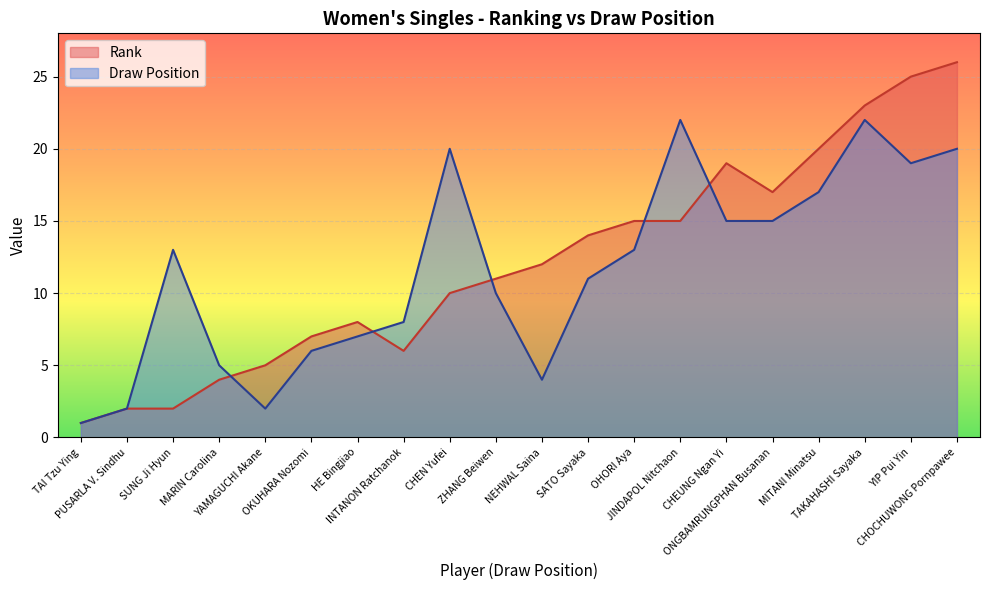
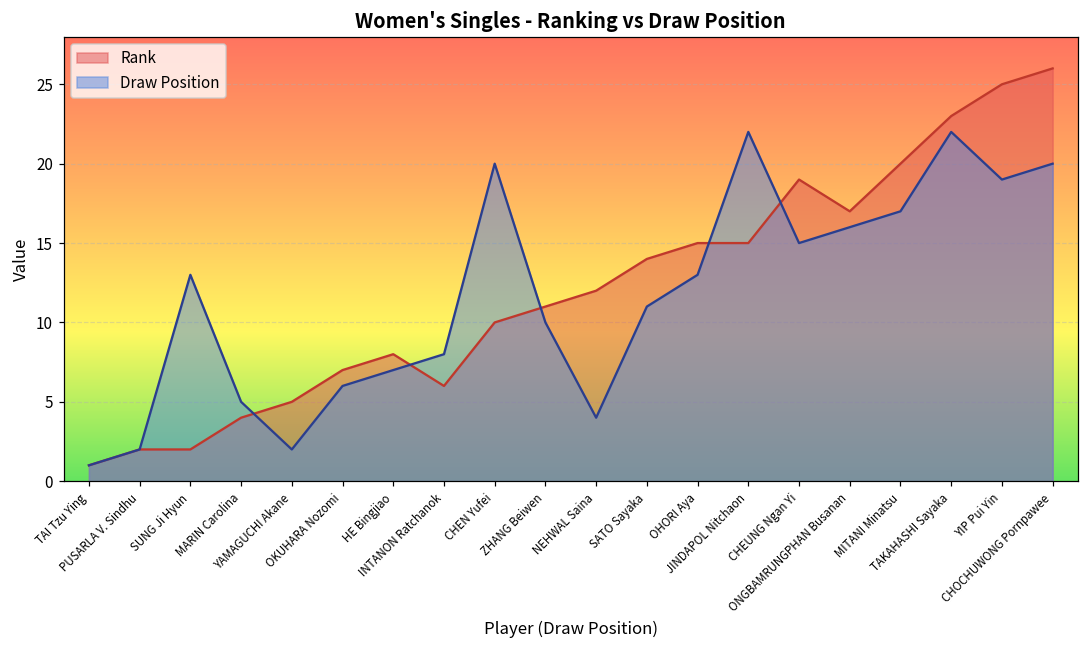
  {
    "Rank": {
      "SUNG Ji Hyun": 2,
      "MARIN Carolina": 4,
      "YAMAGUCHI Akane": 5,
      "OKUHARA Nozomi": 7,
      "HE Bingjiao": 8,
      "INTANON Ratchanok": 6,
      "CHEN Yufei": 10,
      "ZHANG Beiwen": 11,
      "NEHWAL Saina": 12,
      "SATO Sayaka": 14,
      "OHORI Aya": 15,
      "JINDAPOL Nitchaon": 15,
      "CHEUNG Ngan Yi": 19,
      "ONGBAMRUNGPHAN Busanan": 17,
      "MITANI Minatsu": 20,
      "TAKAHASHI Sayaka": 23,
      "YIP Pui Yin": 25,
      "CHOCHUWONG Pornpawee": 26
    },
    "Draw Position": {
      "SUNG Ji Hyun": 13,
      "MARIN Carolina": 5,
      "YAMAGUCHI Akane": 2,
      "OKUHARA Nozomi": 6,
      "HE Bingjiao": 7,
      "INTANON Ratchanok": 8,
      "CHEN Yufei": 20,
      "ZHANG Beiwen": 10,
      "NEHWAL Saina": 4,
      "SATO Sayaka": 11,
      "OHORI Aya": 13,
      "JINDAPOL Nitchaon": 22,
      "CHEUNG Ngan Yi": 15,
-     "ONGBAMRUNGPHAN Busanan": 15,
+     "ONGBAMRUNGPHAN Busanan": 16,
      "MITANI Minatsu": 17,
      "TAKAHASHI Sayaka": 22,
      "YIP Pui Yin": 19,
      "CHOCHUWONG Pornpawee": 20
    }
  }
